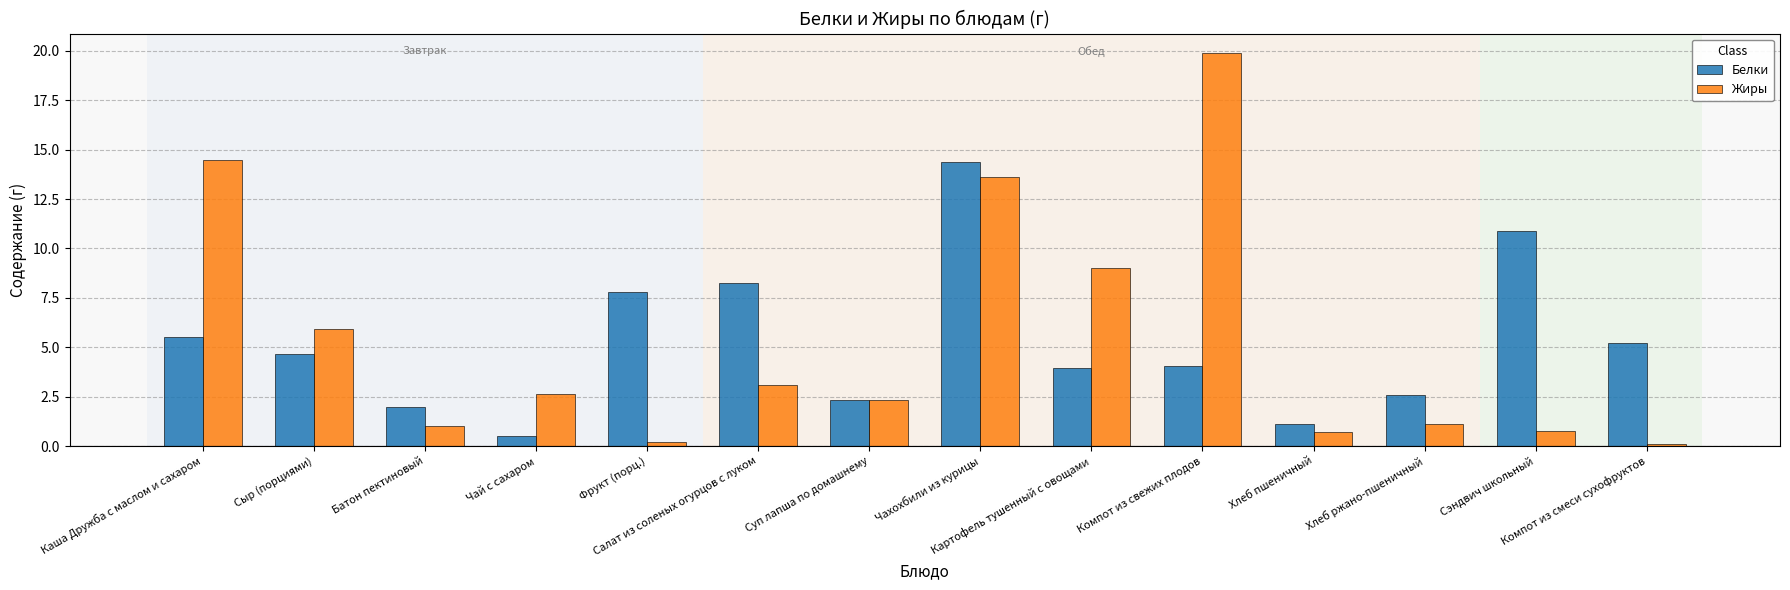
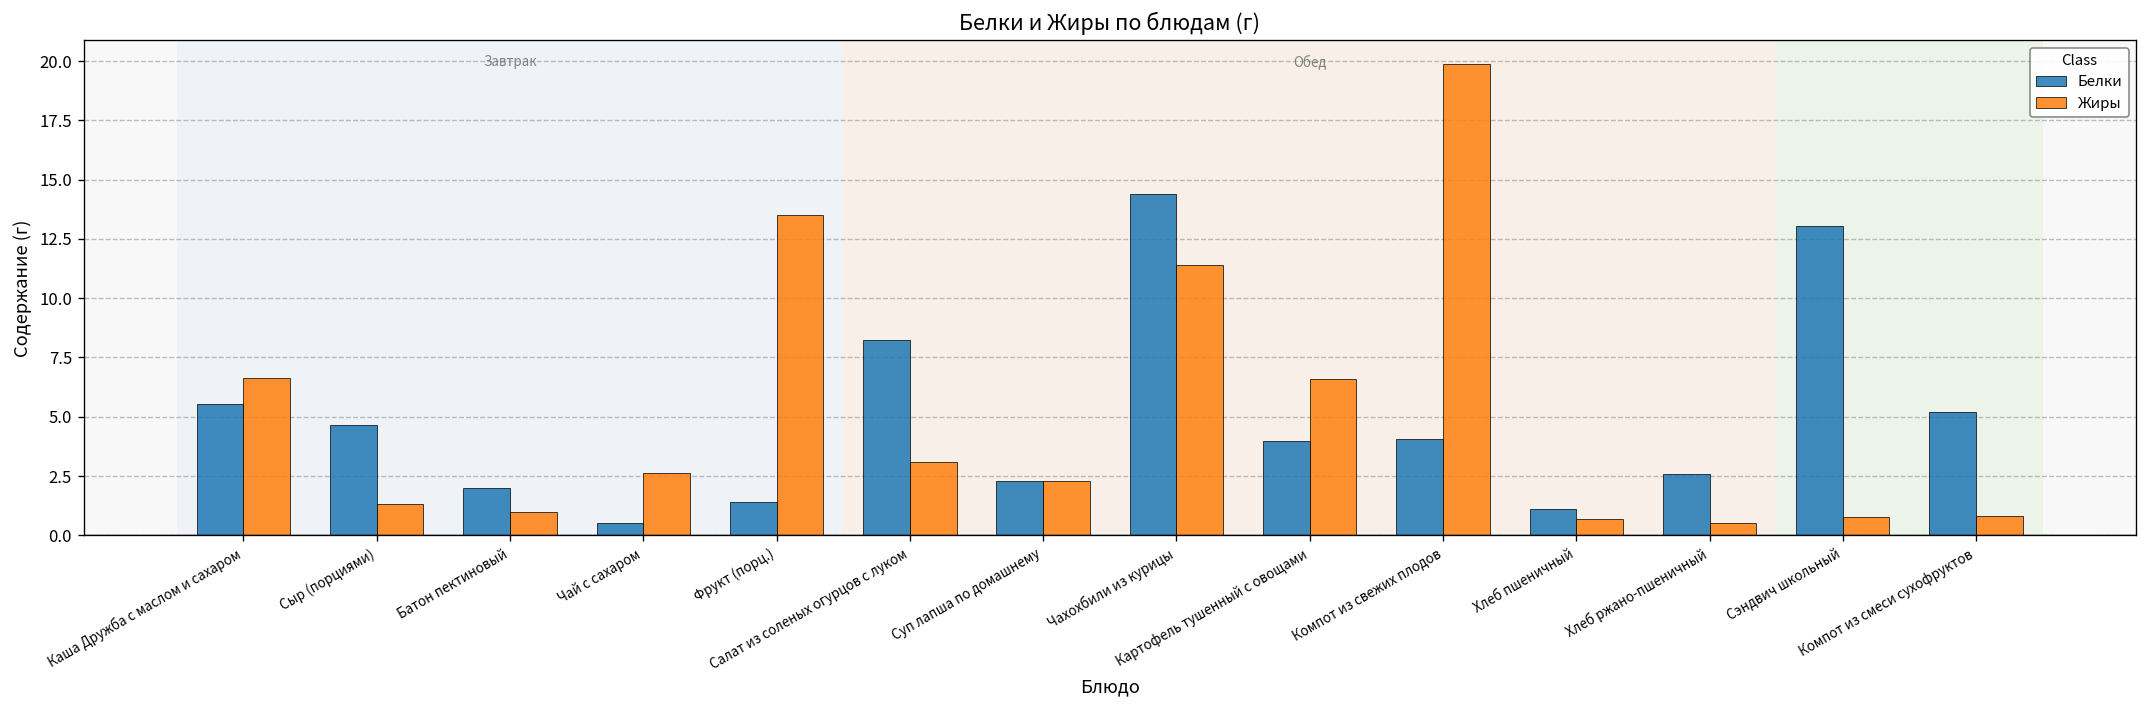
  {
    "Белки": {
      "Каша Дружба с маслом и сахаром": 5.5,
      "Сыр (порциями)": 4.6,
      "Батон пектиновый": 2.0,
      "Чай с сахаром": 0.5,
-     "Фрукт (порц.)": 7.8,
+     "Фрукт (порц.)": 1.4,
      "Салат из соленых огурцов с луком": 8.3,
      "Суп лапша по домашнему": 2.3,
      "Чахохбили из курицы": 14.4,
      "Картофель тушенный с овощами": 4.0,
      "Компот из свежих плодов": 4.1,
      "Хлеб пшеничный": 1.1,
      "Хлеб ржано-пшеничный": 2.6,
-     "Сэндвич школьный": 10.9,
+     "Сэндвич школьный": 13.0,
      "Компот из смеси сухофруктов": 5.2
    },
    "Жиры": {
-     "Каша Дружба с маслом и сахаром": 14.5,
-     "Сыр (порциями)": 5.9,
+     "Каша Дружба с маслом и сахаром": 6.6,
+     "Сыр (порциями)": 1.3,
      "Батон пектиновый": 1.0,
      "Чай с сахаром": 2.6,
-     "Фрукт (порц.)": 0.2,
+     "Фрукт (порц.)": 13.5,
      "Салат из соленых огурцов с луком": 3.1,
      "Суп лапша по домашнему": 2.3,
-     "Чахохбили из курицы": 13.6,
-     "Картофель тушенный с овощами": 9.0,
+     "Чахохбили из курицы": 11.4,
+     "Картофель тушенный с овощами": 6.6,
      "Компот из свежих плодов": 19.9,
      "Хлеб пшеничный": 0.7,
-     "Хлеб ржано-пшеничный": 1.1,
+     "Хлеб ржано-пшеничный": 0.5,
      "Сэндвич школьный": 0.8,
-     "Компот из смеси сухофруктов": 0.1
+     "Компот из смеси сухофруктов": 0.8
    }
  }
